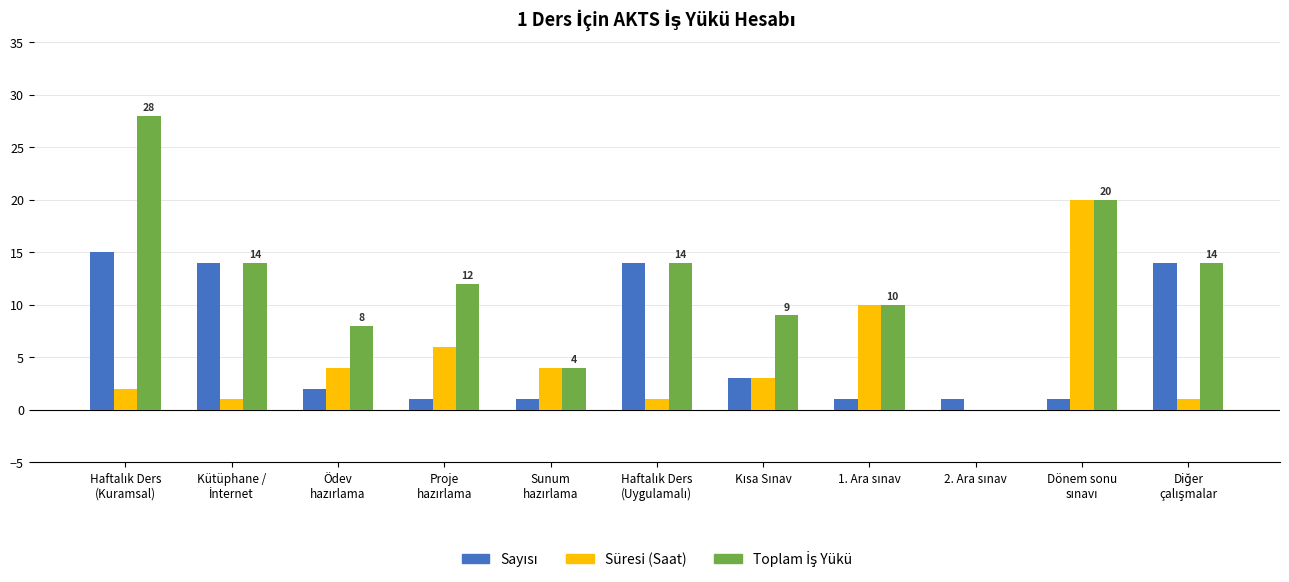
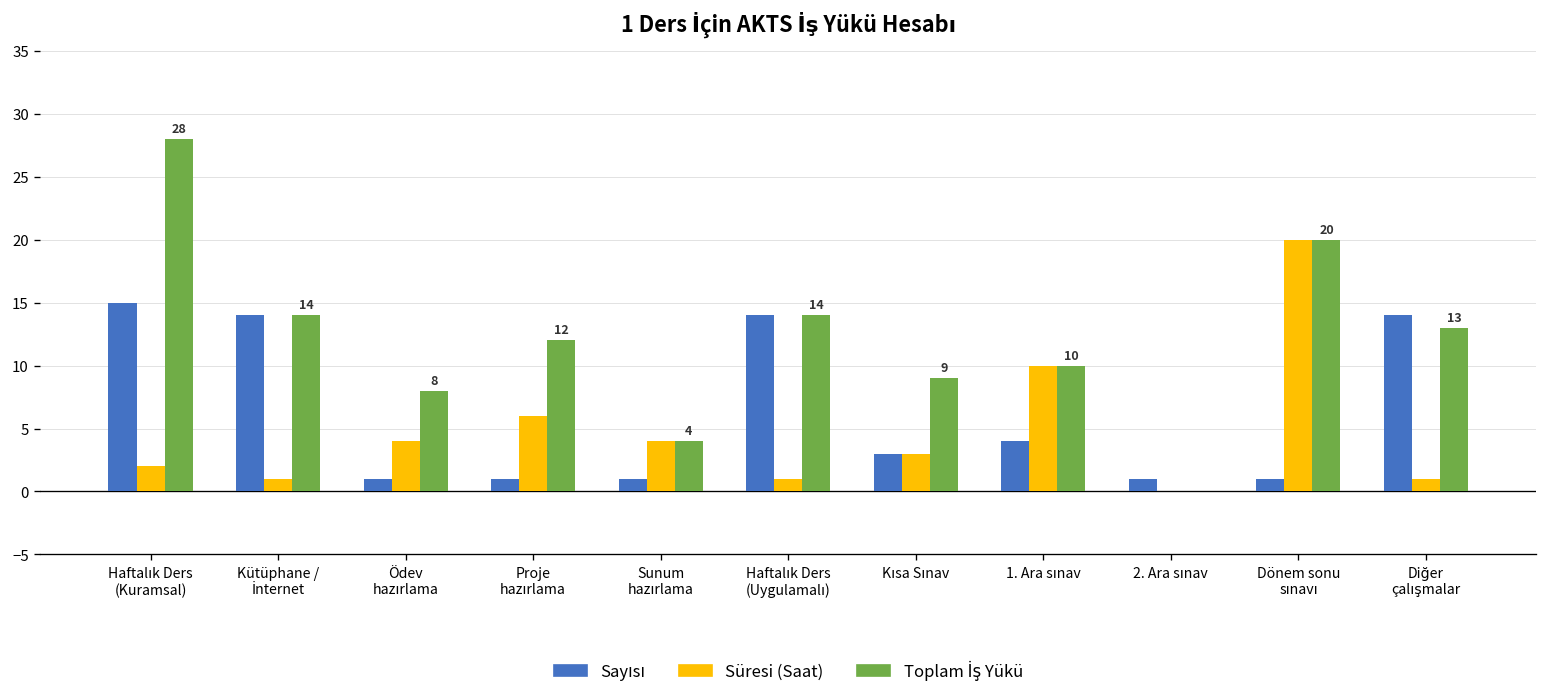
  {
    "Sayısı": {
      "Haftalık Ders (Kuramsal)": 15,
      "Kütüphane / İnternet": 14,
-     "Ödev hazırlama": 2,
+     "Ödev hazırlama": 1,
      "Proje hazırlama": 1,
      "Sunum hazırlama": 1,
      "Haftalık Ders (Uygulamalı)": 14,
      "Kısa Sınav": 3,
-     "1. Ara sınav": 1,
+     "1. Ara sınav": 4,
      "2. Ara sınav": 1,
      "Dönem sonu sınavı": 1,
      "Diğer çalışmalar": 14
    },
    "Süresi (Saat)": {
      "Haftalık Ders (Kuramsal)": 2,
      "Kütüphane / İnternet": 1,
      "Ödev hazırlama": 4,
      "Proje hazırlama": 6,
      "Haftalık Ders (Uygulamalı)": 1,
      "Kısa Sınav": 3,
      "2. Ara sınav": 0,
      "Diğer çalışmalar": 1
    },
    "Toplam İş Yükü": {
      "Haftalık Ders (Kuramsal)": 28,
      "Kütüphane / İnternet": 14,
      "Ödev hazırlama": 8,
      "Proje hazırlama": 12,
      "Sunum hazırlama": 4,
      "Haftalık Ders (Uygulamalı)": 14,
      "Kısa Sınav": 9,
      "1. Ara sınav": 10,
      "Dönem sonu sınavı": 20,
-     "Diğer çalışmalar": 14
+     "Diğer çalışmalar": 13
    }
  }
